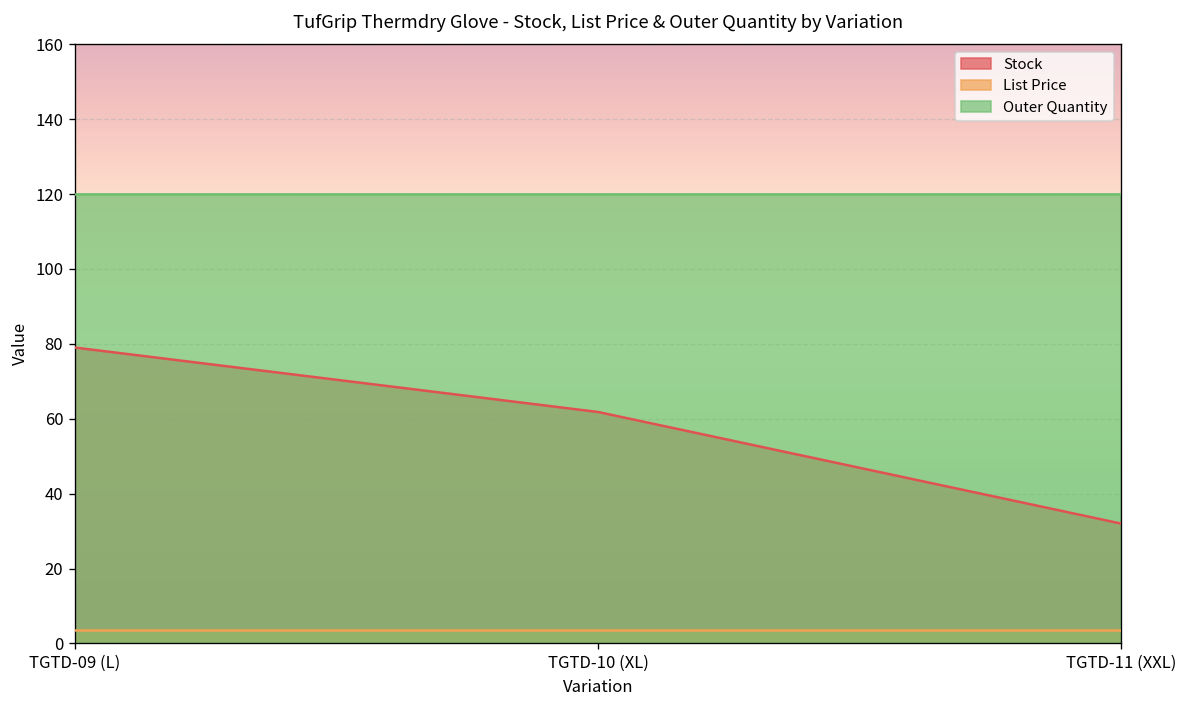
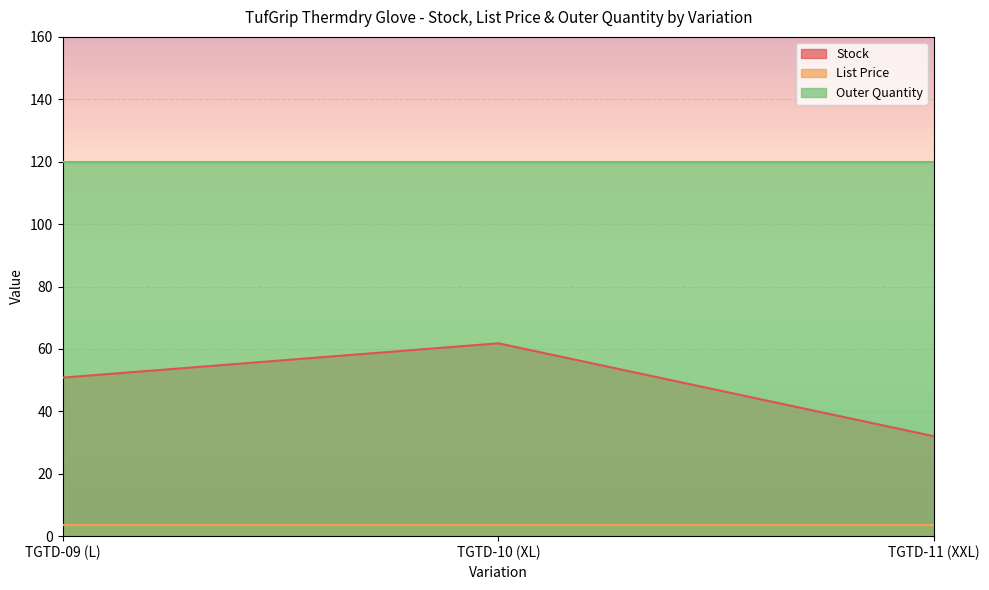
  {
    "Stock": {
-     "TGTD-09 (L)": 79,
+     "TGTD-09 (L)": 51,
      "TGTD-10 (XL)": 62,
      "TGTD-11 (XXL)": 32
    },
    "List Price": {
      "TGTD-09 (L)": 4,
      "TGTD-10 (XL)": 4,
      "TGTD-11 (XXL)": 4
    },
    "Outer Quantity": {
      "TGTD-09 (L)": 120,
      "TGTD-10 (XL)": 120,
      "TGTD-11 (XXL)": 120
    }
  }
